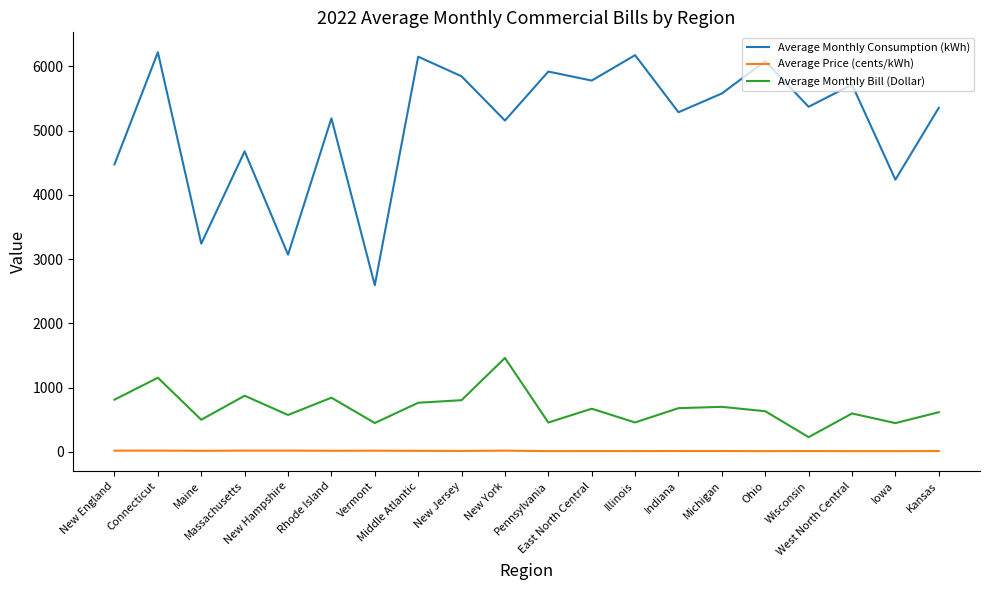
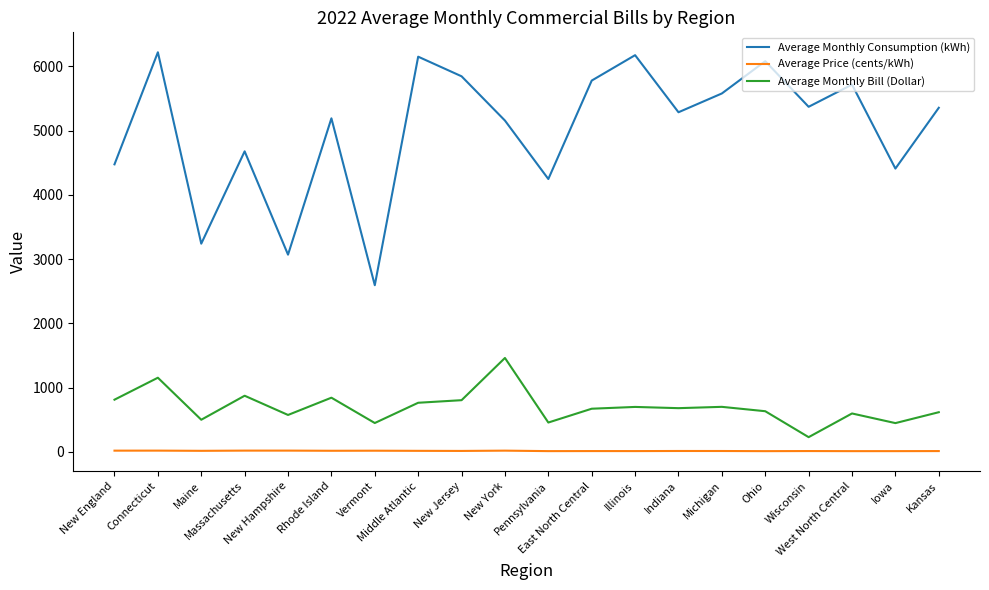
  {
    "Average Monthly Consumption (kWh)": {
      "New England": 4500,
      "Connecticut": 6200,
      "Maine": 3200,
      "Massachusetts": 4700,
      "New Hampshire": 3100,
      "Rhode Island": 5200,
      "Vermont": 2600,
      "Middle Atlantic": 6200,
      "New Jersey": 5800,
      "New York": 5200,
-     "Pennsylvania": 5900,
+     "Pennsylvania": 4200,
      "East North Central": 5800,
      "Illinois": 6200,
      "Indiana": 5300,
      "Michigan": 5600,
      "Wisconsin": 5400,
-     "Iowa": 4200,
+     "Iowa": 4400,
      "Kansas": 5400
    },
    "Average Price (cents/kWh)": {
      "New England": 0,
      "Connecticut": 0,
      "Maine": 0,
      "Massachusetts": 0,
      "New Hampshire": 0,
      "Rhode Island": 0,
      "Vermont": 0,
      "Middle Atlantic": 0,
      "New Jersey": 0,
      "New York": 0,
      "Pennsylvania": 0,
      "East North Central": 0,
      "Illinois": 0,
      "Indiana": 0,
      "Michigan": 0,
      "Ohio": 0,
      "Wisconsin": 0,
      "West North Central": 0,
      "Iowa": 0,
      "Kansas": 0
    },
    "Average Monthly Bill (Dollar)": {
      "New England": 800,
      "Connecticut": 1200,
      "Maine": 500,
      "Massachusetts": 900,
      "New Hampshire": 600,
      "Rhode Island": 800,
      "Vermont": 400,
      "Middle Atlantic": 800,
      "New Jersey": 800,
      "New York": 1500,
      "Pennsylvania": 500,
      "East North Central": 700,
-     "Illinois": 500,
+     "Illinois": 700,
      "Indiana": 700,
      "Michigan": 700,
      "Ohio": 600,
      "Wisconsin": 200,
      "West North Central": 600,
      "Iowa": 400,
      "Kansas": 600
    }
  }
